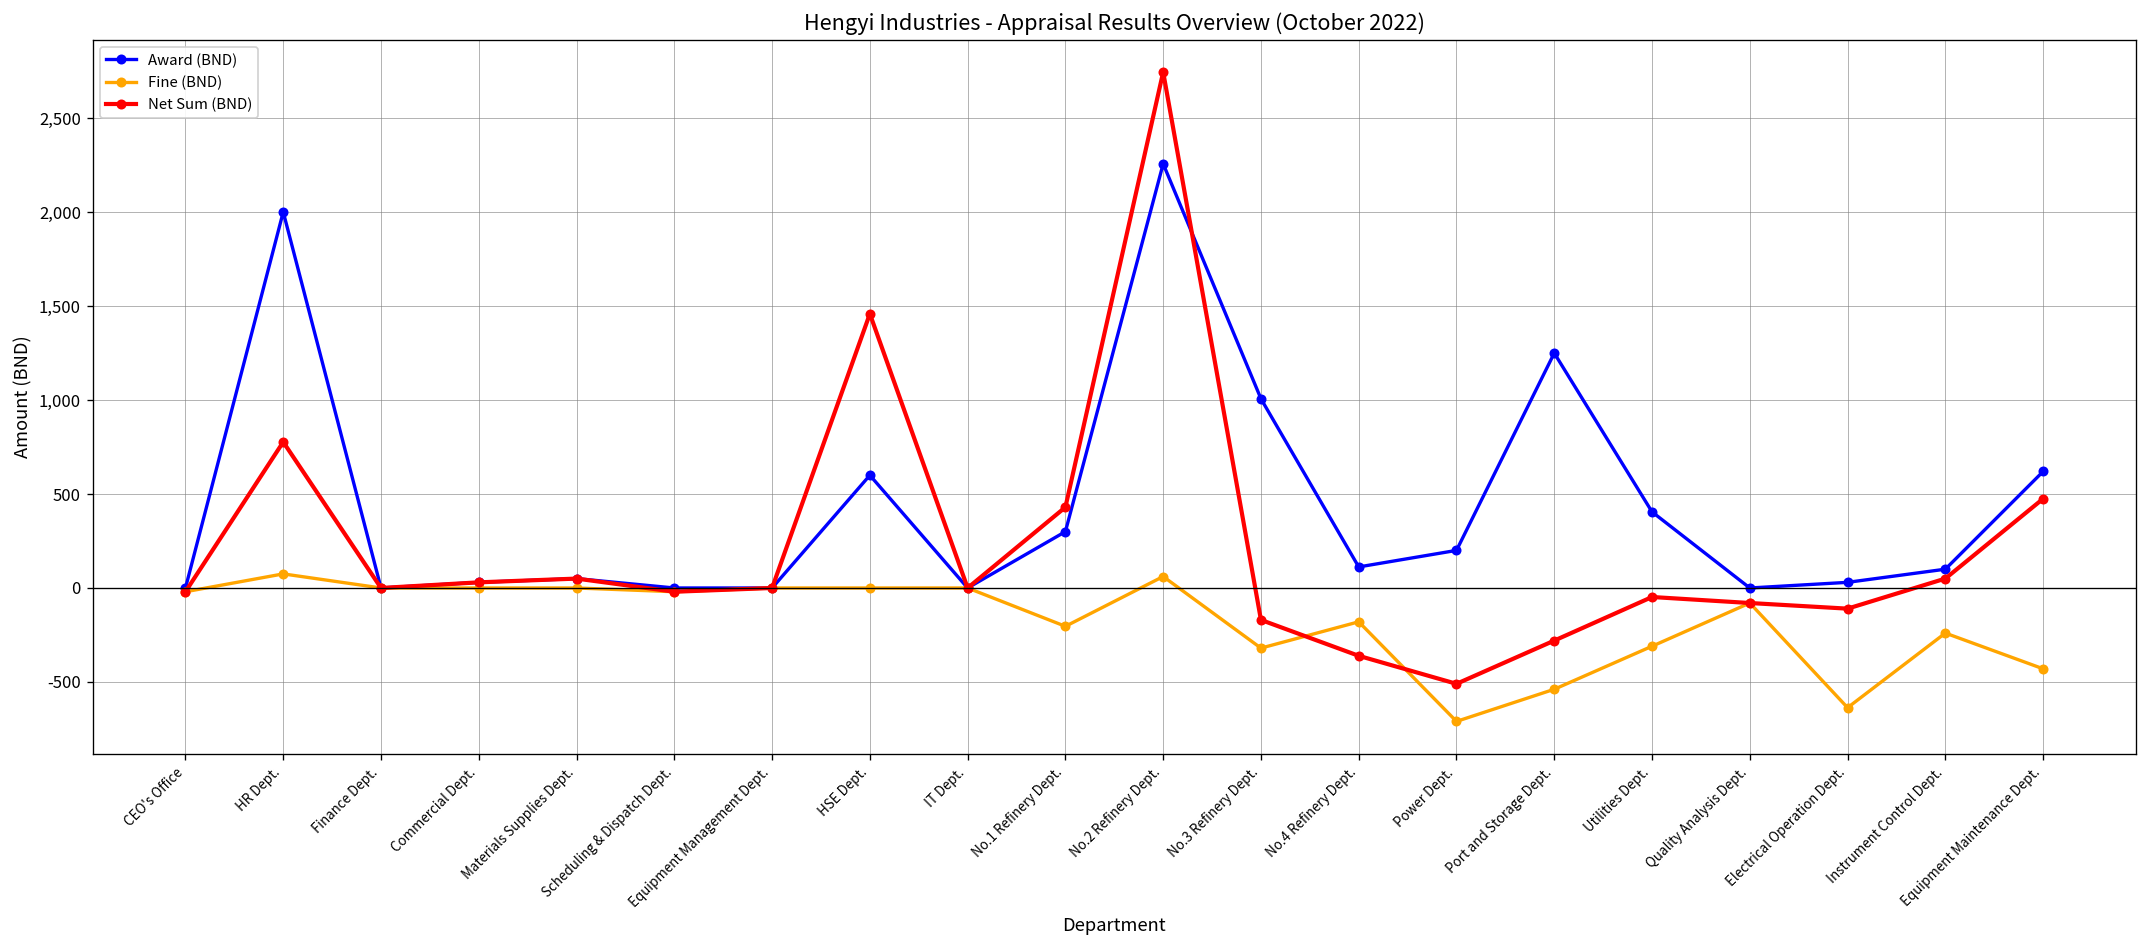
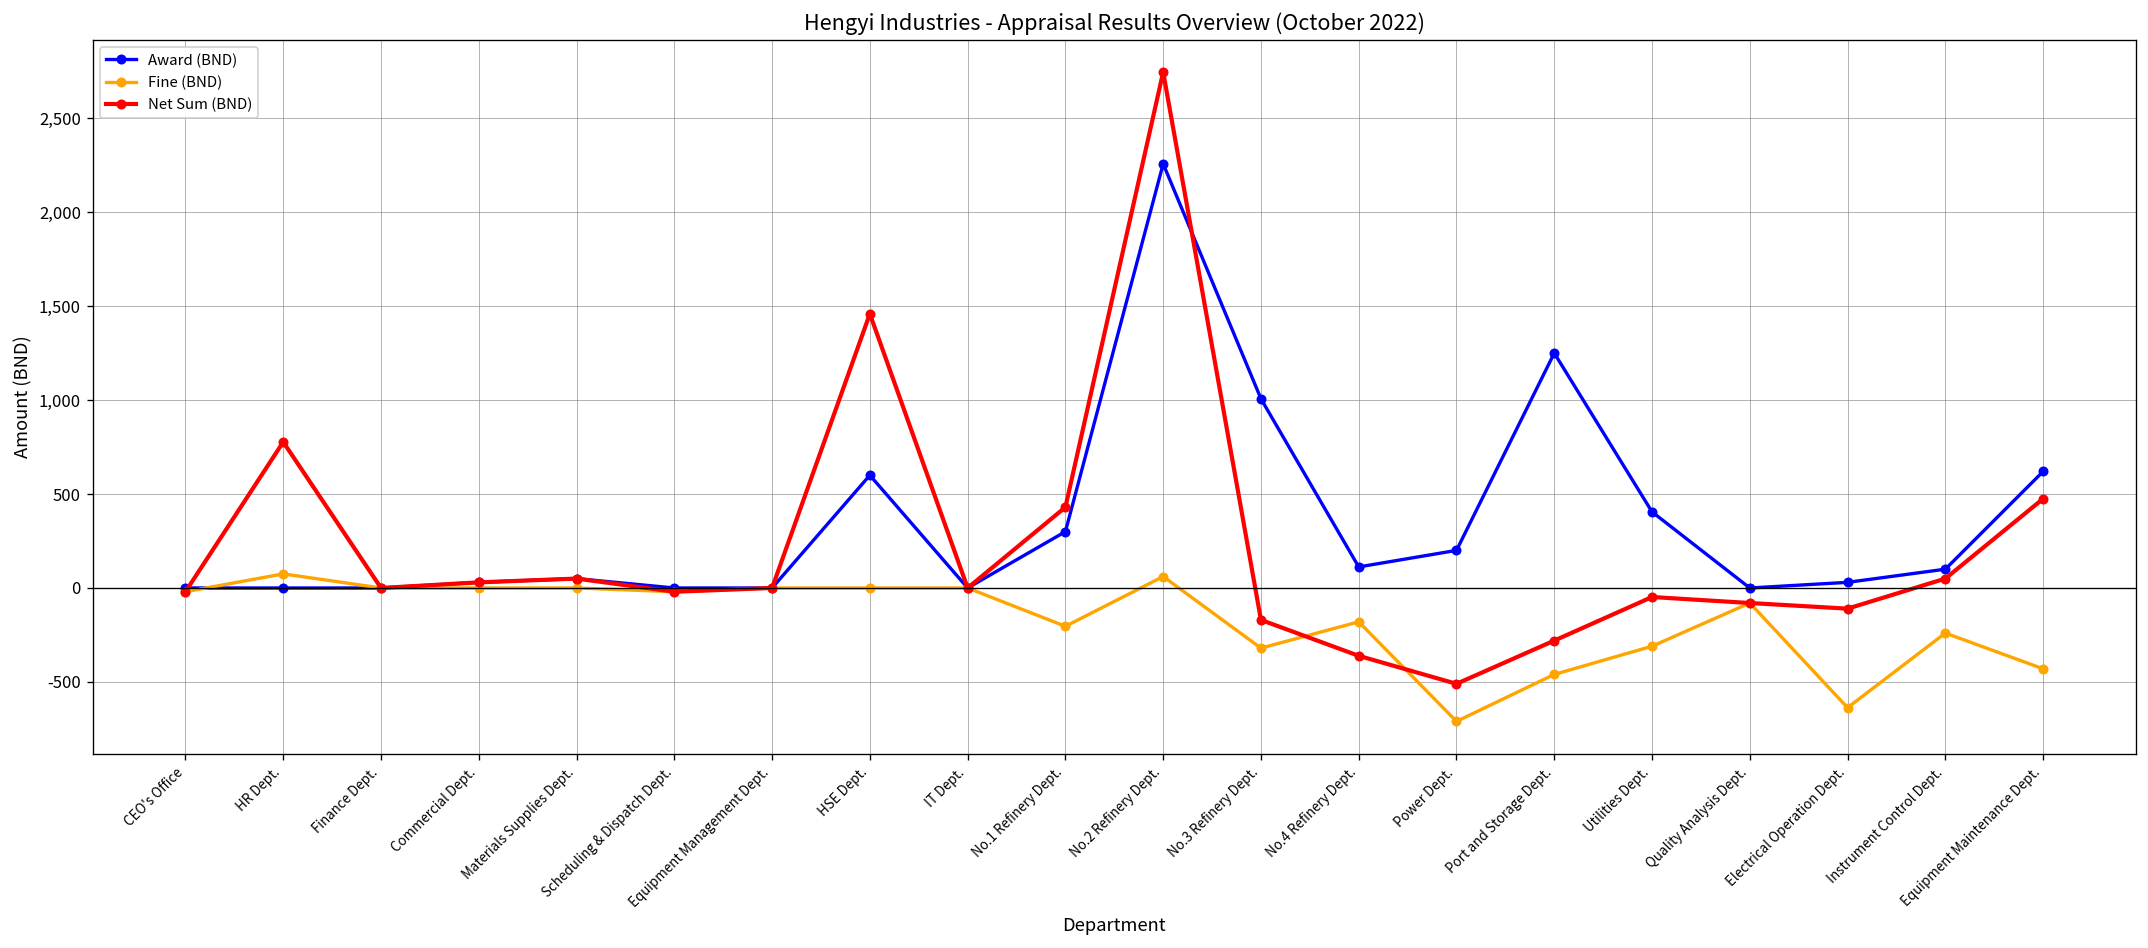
  {
    "Award (BND)": {
      "CEO's Office": "0",
-     "HR Dept.": "2,000",
+     "HR Dept.": "0",
      "Scheduling & Dispatch Dept.": "0",
      "HSE Dept.": "600",
      "No.1 Refinery Dept.": "300",
      "No.2 Refinery Dept.": "2,260",
      "No.3 Refinery Dept.": "1,010",
      "No.4 Refinery Dept.": "110",
      "Power Dept.": "200",
      "Port and Storage Dept.": "1,250",
      "Utilities Dept.": "410",
      "Quality Analysis Dept.": "0",
      "Electrical Operation Dept.": "30",
      "Instrument Control Dept.": "100",
      "Equipment Maintenance Dept.": "620"
    },
    "Fine (BND)": {
      "HR Dept.": "80",
      "Commercial Dept.": "0",
      "Materials Supplies Dept.": "0",
      "HSE Dept.": "0",
      "No.1 Refinery Dept.": "-200",
      "No.2 Refinery Dept.": "60",
      "No.3 Refinery Dept.": "-320",
      "No.4 Refinery Dept.": "-180",
      "Power Dept.": "-710",
-     "Port and Storage Dept.": "-540",
+     "Port and Storage Dept.": "-460",
      "Utilities Dept.": "-310",
      "Electrical Operation Dept.": "-640",
      "Instrument Control Dept.": "-240",
      "Equipment Maintenance Dept.": "-430"
    },
    "Net Sum (BND)": {
      "HR Dept.": "780",
      "HSE Dept.": "1,460",
      "No.1 Refinery Dept.": "430",
      "No.2 Refinery Dept.": "2,750",
      "No.3 Refinery Dept.": "-170",
      "No.4 Refinery Dept.": "-360",
      "Power Dept.": "-510",
      "Port and Storage Dept.": "-280",
      "Utilities Dept.": "-50",
      "Electrical Operation Dept.": "-110",
      "Instrument Control Dept.": "50",
      "Equipment Maintenance Dept.": "480"
    }
  }
